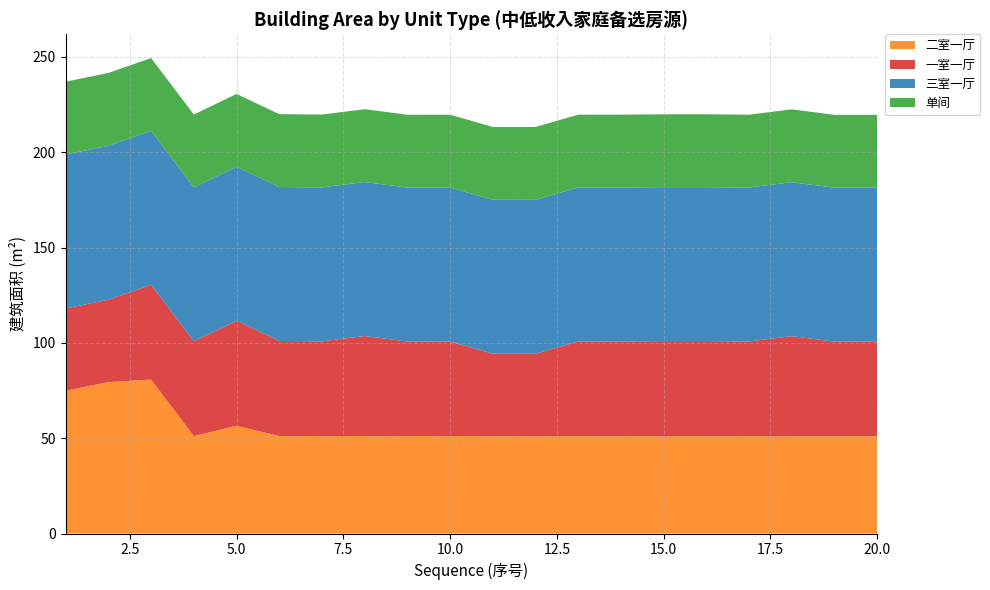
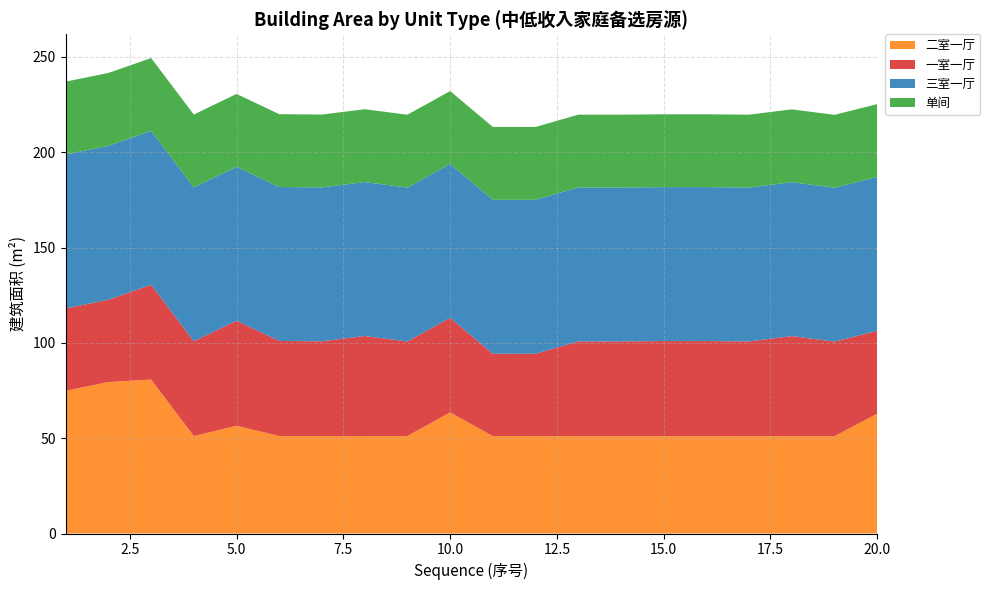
  {
    "二室一厅": {
      "5.0": 57,
-     "10.0": 51,
+     "10.0": 64,
      "15.0": 51,
-     "20.0": 51
+     "20.0": 63
    },
    "一室一厅": {
      "5.0": 55,
      "10.0": 50,
      "15.0": 50,
-     "20.0": 50
+     "20.0": 43
    },
    "三室一厅": {
      "5.0": 81,
      "10.0": 81,
      "15.0": 81,
      "20.0": 81
    },
    "单间": {
      "5.0": 38,
      "10.0": 38,
      "15.0": 38,
      "20.0": 38
    }
  }
